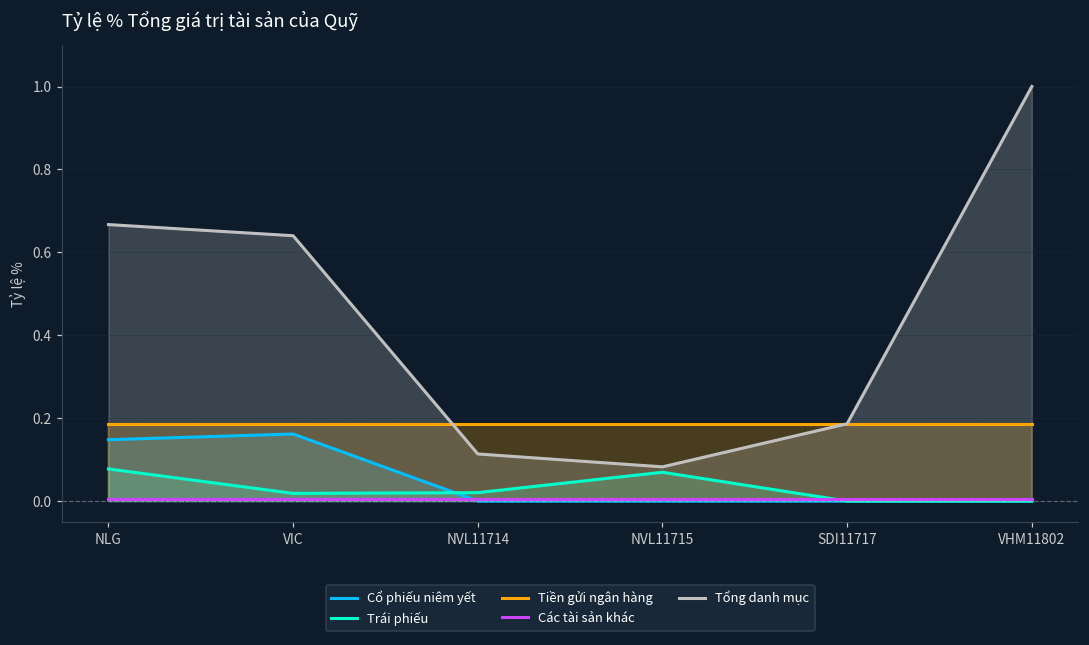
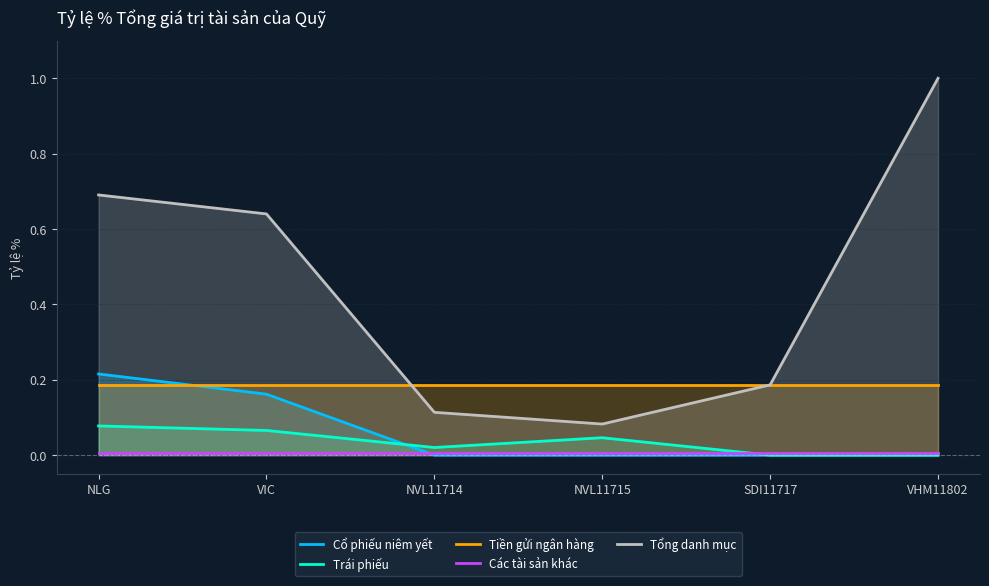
  {
    "Cổ phiếu niêm yết": {
-     "NLG": 0.15,
+     "NLG": 0.22,
      "VIC": 0.16
    },
    "Trái phiếu": {
      "NLG": 0.08,
-     "VIC": 0.02,
+     "VIC": 0.07,
      "NVL11714": 0.02,
-     "NVL11715": 0.07
+     "NVL11715": 0.05
    },
    "Tiền gửi ngân hàng": {
      "NLG": 0.19,
      "VIC": 0.19,
      "NVL11714": 0.19,
      "NVL11715": 0.19,
      "VHM11802": 0.19
    },
    "Các tài sản khác": {
      "NLG": 0.00,
      "VIC": 0.00
    },
    "Tổng danh mục": {
-     "NLG": 0.67,
+     "NLG": 0.69,
      "VIC": 0.64,
      "NVL11714": 0.11,
      "NVL11715": 0.08,
      "VHM11802": 1.00
    }
  }
